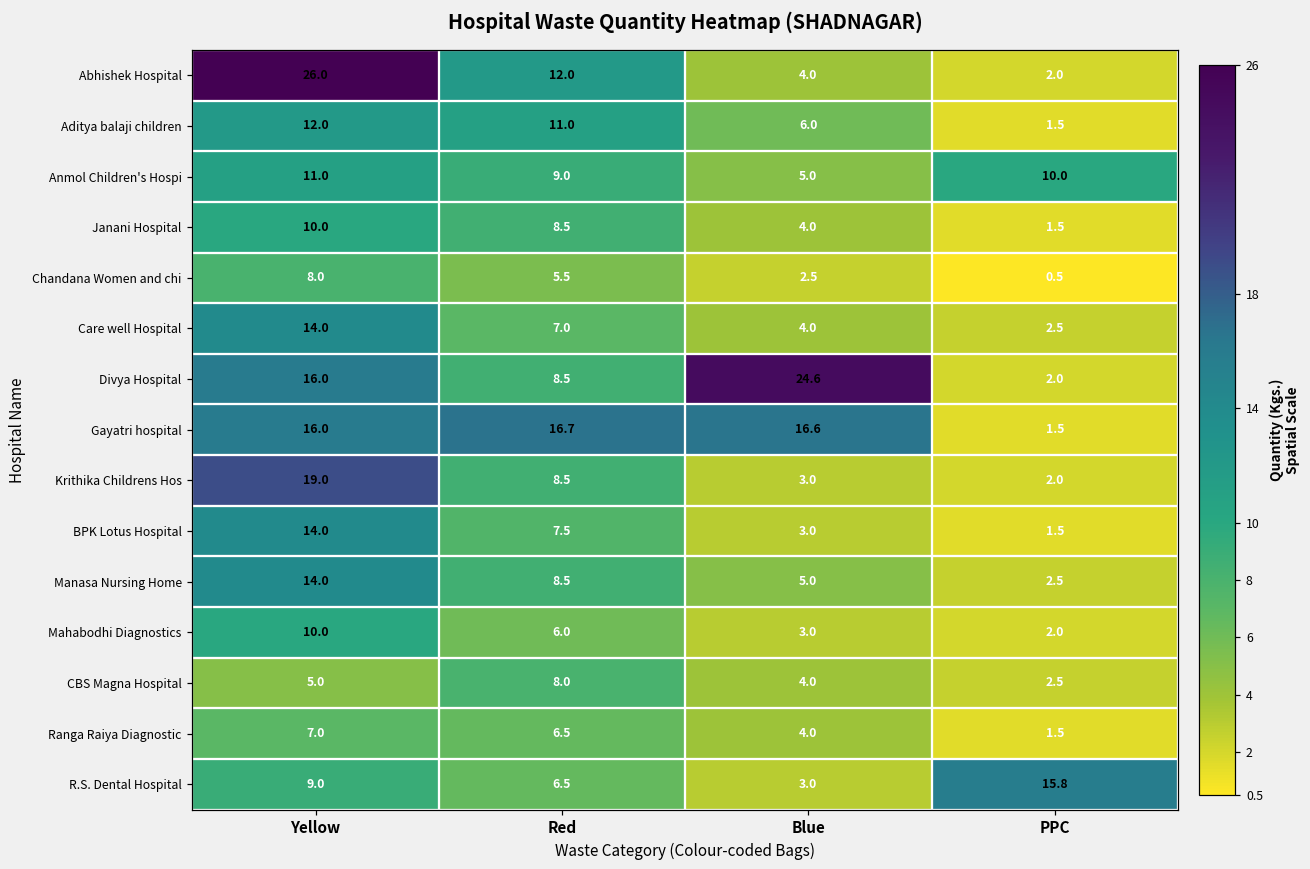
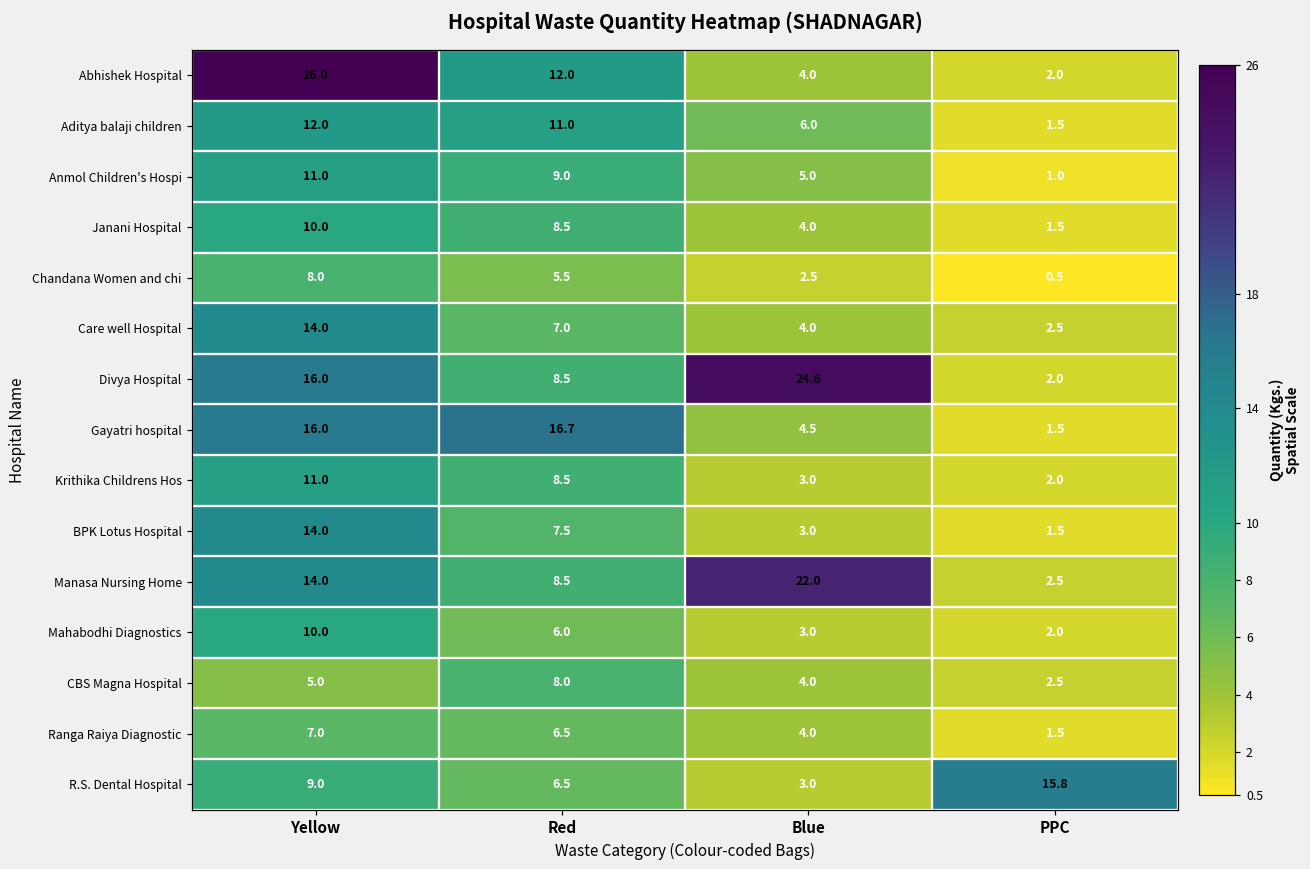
  {
    "Abhishek Hospital": {
      "Yellow": 26.0,
      "Red": 12.0,
      "Blue": 4.0,
      "PPC": 2.0
    },
    "Aditya balaji children": {
      "Yellow": 12.0,
      "Red": 11.0,
      "Blue": 6.0,
      "PPC": 1.5
    },
    "Anmol Children's Hospi": {
      "Yellow": 11.0,
      "Red": 9.0,
      "Blue": 5.0,
-     "PPC": 10.0
+     "PPC": 1.0
    },
    "Janani Hospital": {
      "Yellow": 10.0,
      "Red": 8.5,
      "Blue": 4.0,
      "PPC": 1.5
    },
    "Chandana Women and chi": {
      "Yellow": 8.0,
      "Red": 5.5,
      "Blue": 2.5,
      "PPC": 0.5
    },
    "Care well Hospital": {
      "Yellow": 14.0,
      "Red": 7.0,
      "Blue": 4.0,
      "PPC": 2.5
    },
    "Divya Hospital": {
      "Yellow": 16.0,
      "Red": 8.5,
      "Blue": 24.6,
      "PPC": 2.0
    },
    "Gayatri hospital": {
      "Yellow": 16.0,
      "Red": 16.7,
-     "Blue": 16.6,
+     "Blue": 4.5,
      "PPC": 1.5
    },
    "Krithika Childrens Hos": {
-     "Yellow": 19.0,
+     "Yellow": 11.0,
      "Red": 8.5,
      "Blue": 3.0,
      "PPC": 2.0
    },
    "BPK Lotus Hospital": {
      "Yellow": 14.0,
      "Red": 7.5,
      "Blue": 3.0,
      "PPC": 1.5
    },
    "Manasa Nursing Home": {
      "Yellow": 14.0,
      "Red": 8.5,
-     "Blue": 5.0,
+     "Blue": 22.0,
      "PPC": 2.5
    },
    "Mahabodhi Diagnostics": {
      "Yellow": 10.0,
      "Red": 6.0,
      "Blue": 3.0,
      "PPC": 2.0
    },
    "CBS Magna Hospital": {
      "Yellow": 5.0,
      "Red": 8.0,
      "Blue": 4.0,
      "PPC": 2.5
    },
    "Ranga Raiya Diagnostic": {
      "Yellow": 7.0,
      "Red": 6.5,
      "Blue": 4.0,
      "PPC": 1.5
    },
    "R.S. Dental Hospital": {
      "Yellow": 9.0,
      "Red": 6.5,
      "Blue": 3.0,
      "PPC": 15.8
    }
  }
